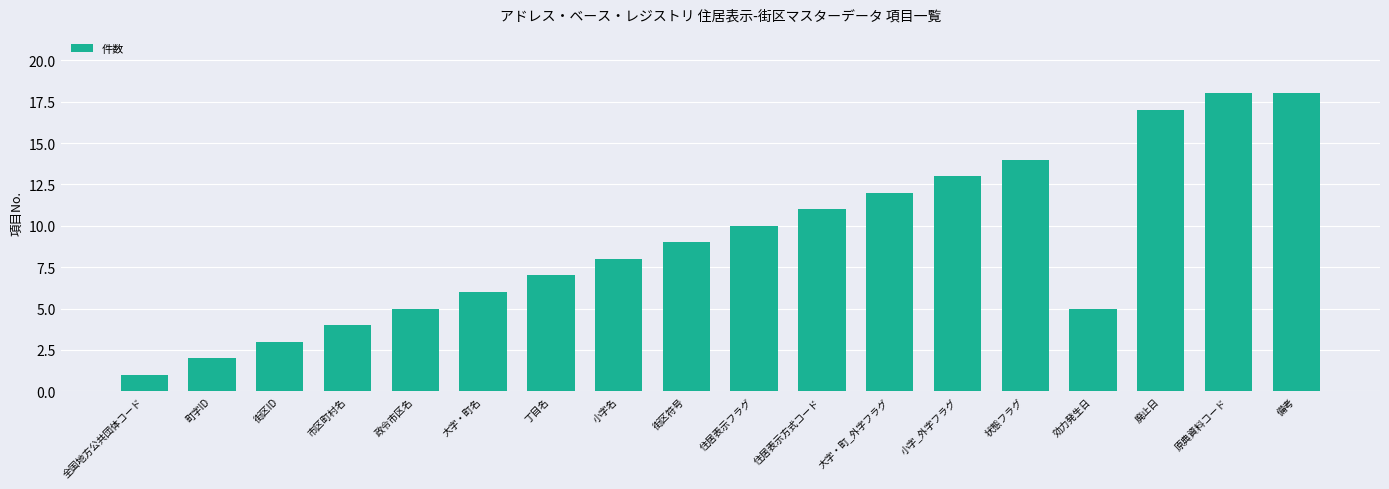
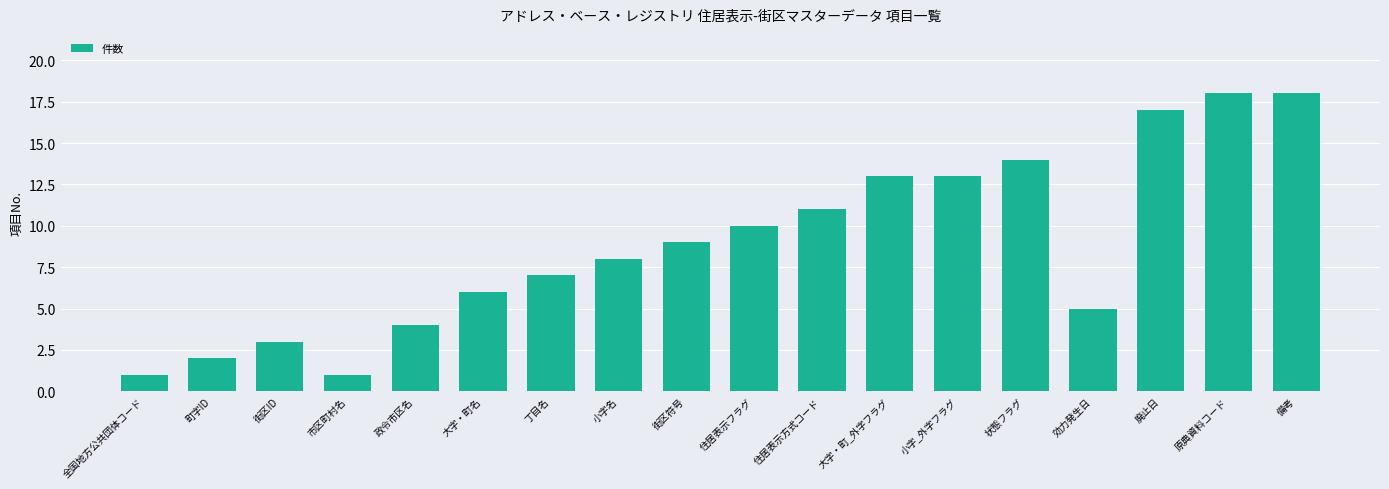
  {
    "全国地方公共団体コード": 1,
    "町字ID": 2,
    "街区ID": 3,
-   "市区町村名": 4,
-   "政令市区名": 5,
+   "市区町村名": 1,
+   "政令市区名": 4,
    "大字・町名": 6,
    "丁目名": 7,
    "小字名": 8,
    "街区符号": 9,
    "住居表示フラグ": 10,
    "住居表示方式コード": 11,
-   "大字・町_外字フラグ": 12,
+   "大字・町_外字フラグ": 13,
    "小字_外字フラグ": 13,
    "状態フラグ": 14,
    "効力発生日": 5,
    "廃止日": 17,
    "原典資料コード": 18,
    "備考": 18
  }
